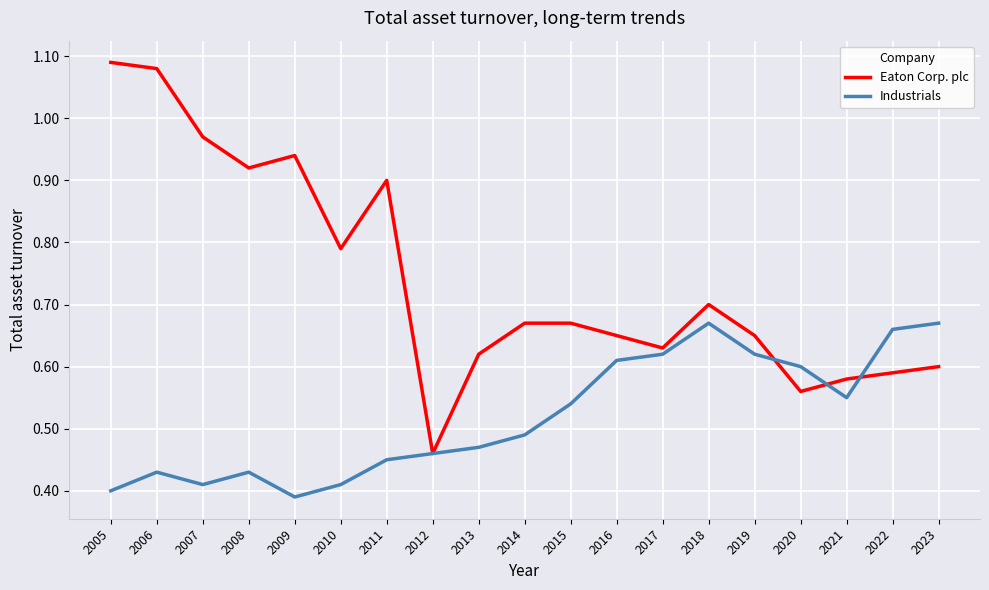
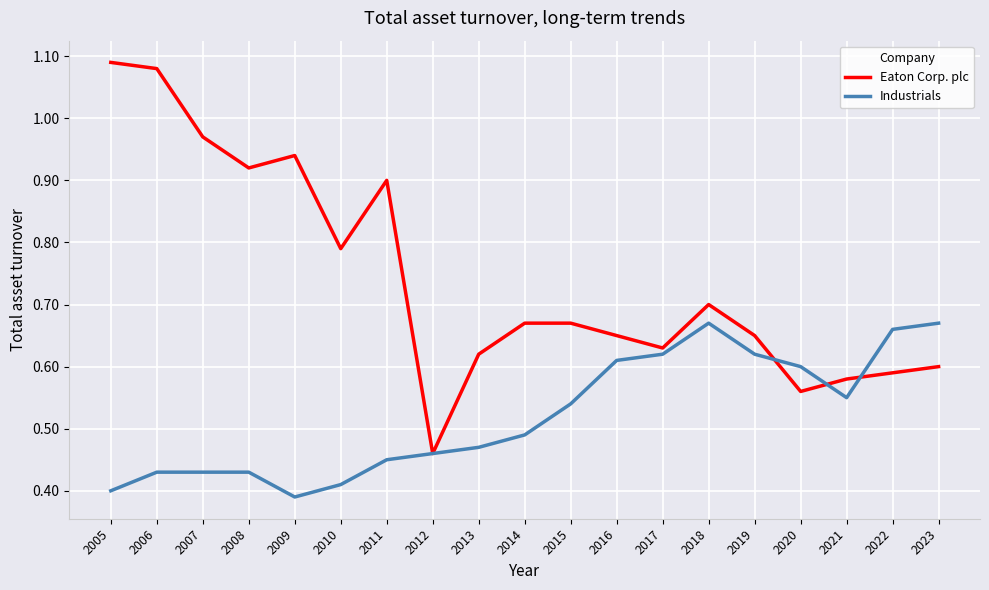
  {
    "Eaton Corp. plc": {
      "2005": 1.09,
      "2006": 1.08,
      "2007": 0.97,
      "2008": 0.92,
      "2009": 0.94,
      "2010": 0.79,
      "2011": 0.90,
      "2013": 0.62,
      "2014": 0.67,
      "2015": 0.67,
      "2016": 0.65,
      "2017": 0.63,
      "2018": 0.70,
      "2019": 0.65,
      "2020": 0.56,
      "2021": 0.58,
      "2022": 0.59,
      "2023": 0.60
    },
    "Industrials": {
      "2005": 0.40,
      "2006": 0.43,
-     "2007": 0.41,
+     "2007": 0.43,
      "2008": 0.43,
      "2009": 0.39,
      "2010": 0.41,
      "2011": 0.45,
      "2013": 0.47,
      "2014": 0.49,
      "2015": 0.54,
      "2016": 0.61,
      "2017": 0.62,
      "2018": 0.67,
      "2019": 0.62,
      "2020": 0.60,
      "2021": 0.55,
      "2022": 0.66,
      "2023": 0.67
    }
  }
